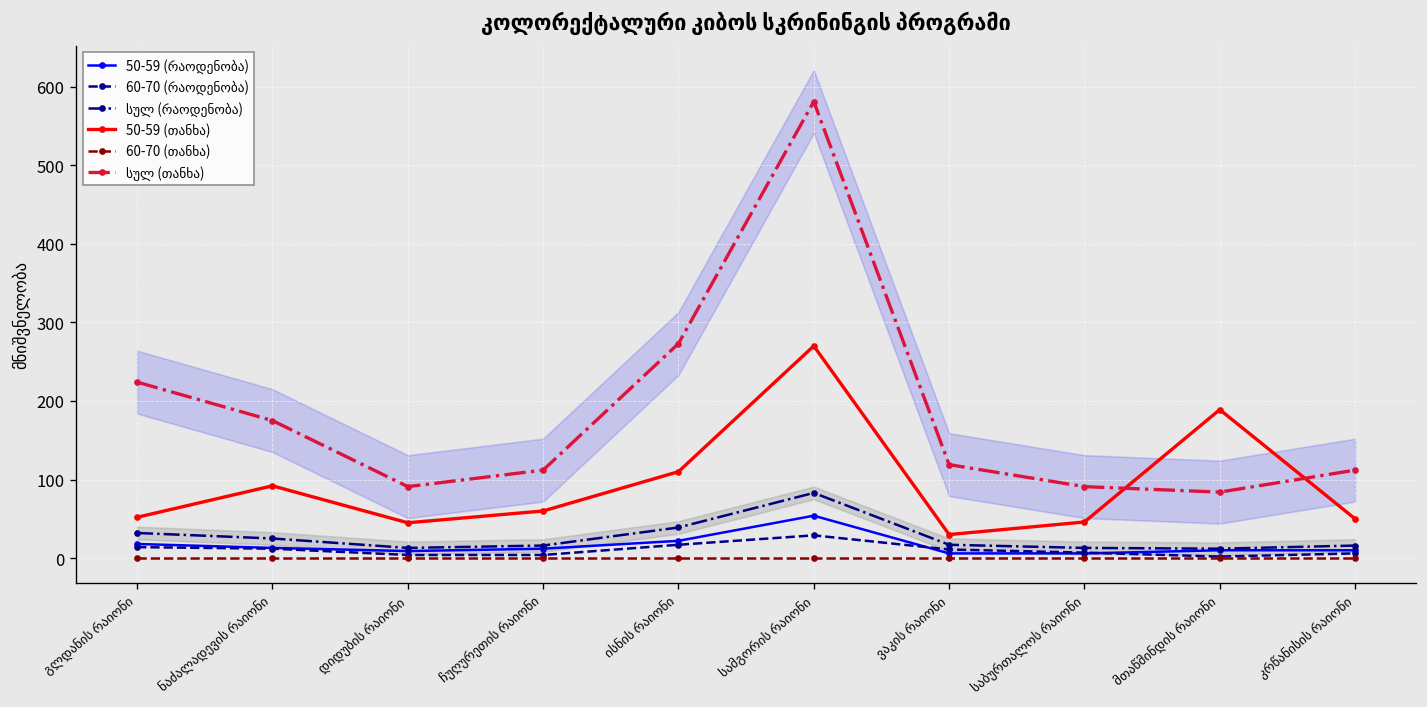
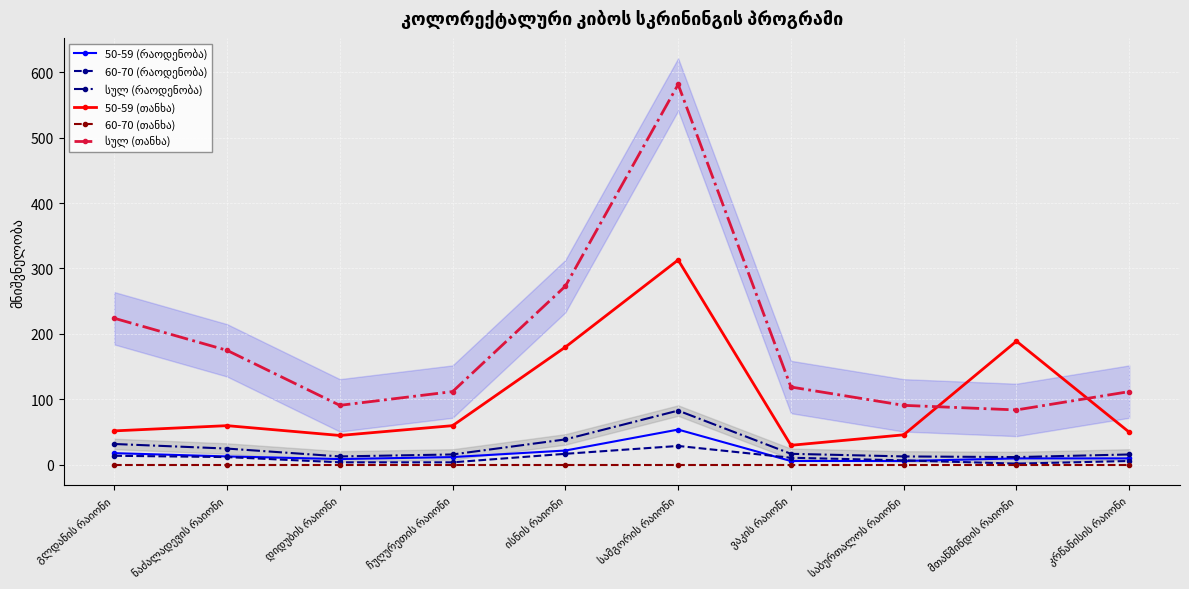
  {
    "50-59 (თანხა)": {
      "გლდანის რაიონი": 50,
-     "ნაძალადევის რაიონი": 90,
+     "ნაძალადევის რაიონი": 60,
      "დიდუბის რაიონი": 50,
      "ჩუღურეთის რაიონი": 60,
-     "ისნის რაიონი": 110,
-     "სამგორის რაიონი": 270,
+     "ისნის რაიონი": 180,
+     "სამგორის რაიონი": 310,
      "ვაკის რაიონი": 30,
      "საბურთალოს რაიონი": 50,
      "მთაწმინდის რაიონი": 190,
      "კრწანისის რაიონი": 50
    },
    "60-70 (თანხა)": {
      "გლდანის რაიონი": 0,
      "ნაძალადევის რაიონი": 0,
      "დიდუბის რაიონი": 0,
      "ჩუღურეთის რაიონი": 0,
      "ისნის რაიონი": 0,
      "სამგორის რაიონი": 0,
      "ვაკის რაიონი": 0,
      "საბურთალოს რაიონი": 0,
      "კრწანისის რაიონი": 0
    },
    "სულ (თანხა)": {
      "გლდანის რაიონი": 220,
      "ნაძალადევის რაიონი": 180,
      "დიდუბის რაიონი": 90,
      "ჩუღურეთის რაიონი": 110,
      "ისნის რაიონი": 270,
      "სამგორის რაიონი": 580,
      "ვაკის რაიონი": 120,
      "საბურთალოს რაიონი": 90,
      "მთაწმინდის რაიონი": 80,
      "კრწანისის რაიონი": 110
    }
  }
